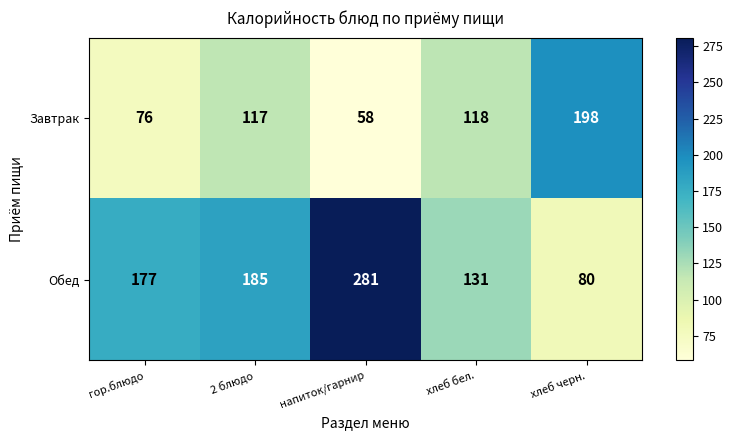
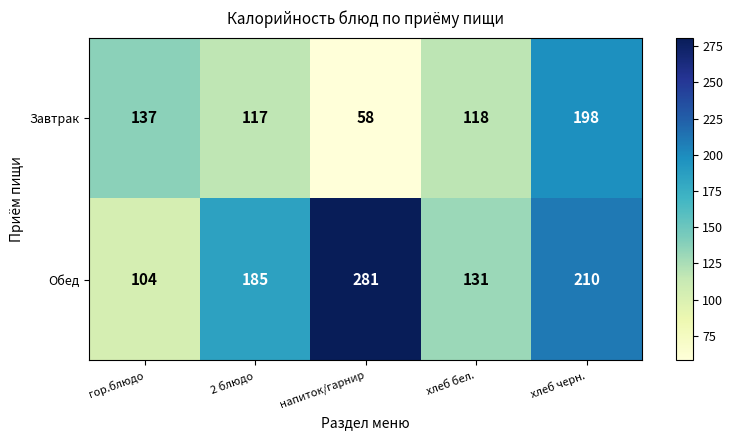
  {
    "Завтрак": {
-     "гор.блюдо": 76,
+     "гор.блюдо": 137,
      "2 блюдо": 117,
      "напиток/гарнир": 58,
      "хлеб бел.": 118,
      "хлеб черн.": 198
    },
    "Обед": {
-     "гор.блюдо": 177,
+     "гор.блюдо": 104,
      "2 блюдо": 185,
      "напиток/гарнир": 281,
      "хлеб бел.": 131,
-     "хлеб черн.": 80
+     "хлеб черн.": 210
    }
  }
